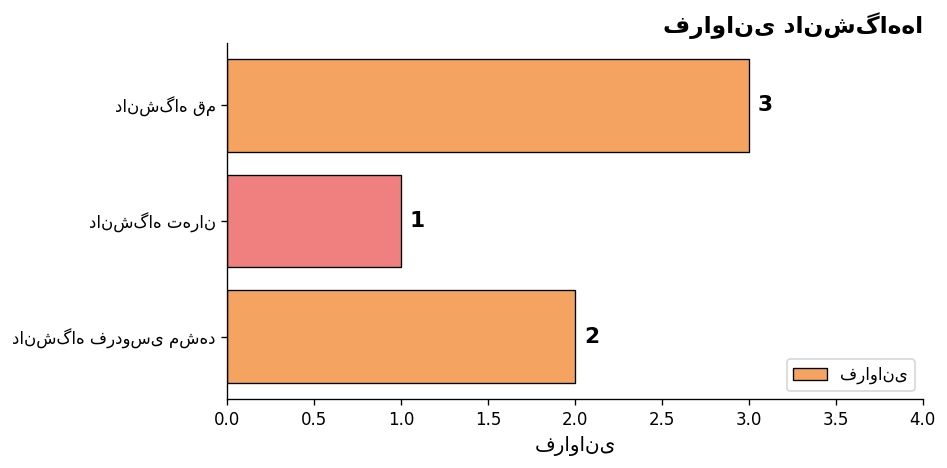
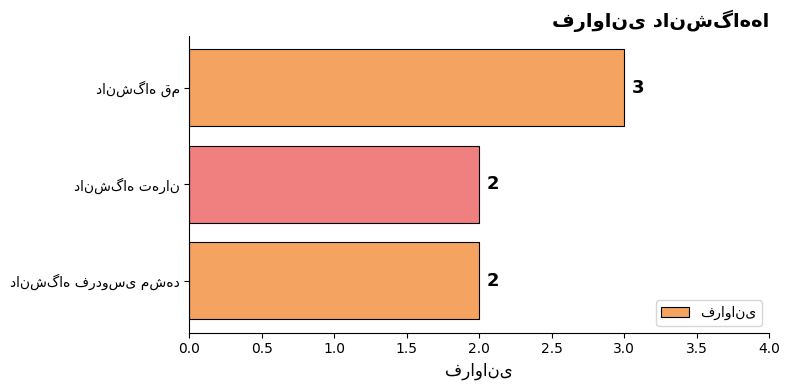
  {
    "دانشگاه قم": 3,
-   "دانشگاه تهران": 1,
+   "دانشگاه تهران": 2,
    "دانشگاه فردوسی مشهد": 2
  }
